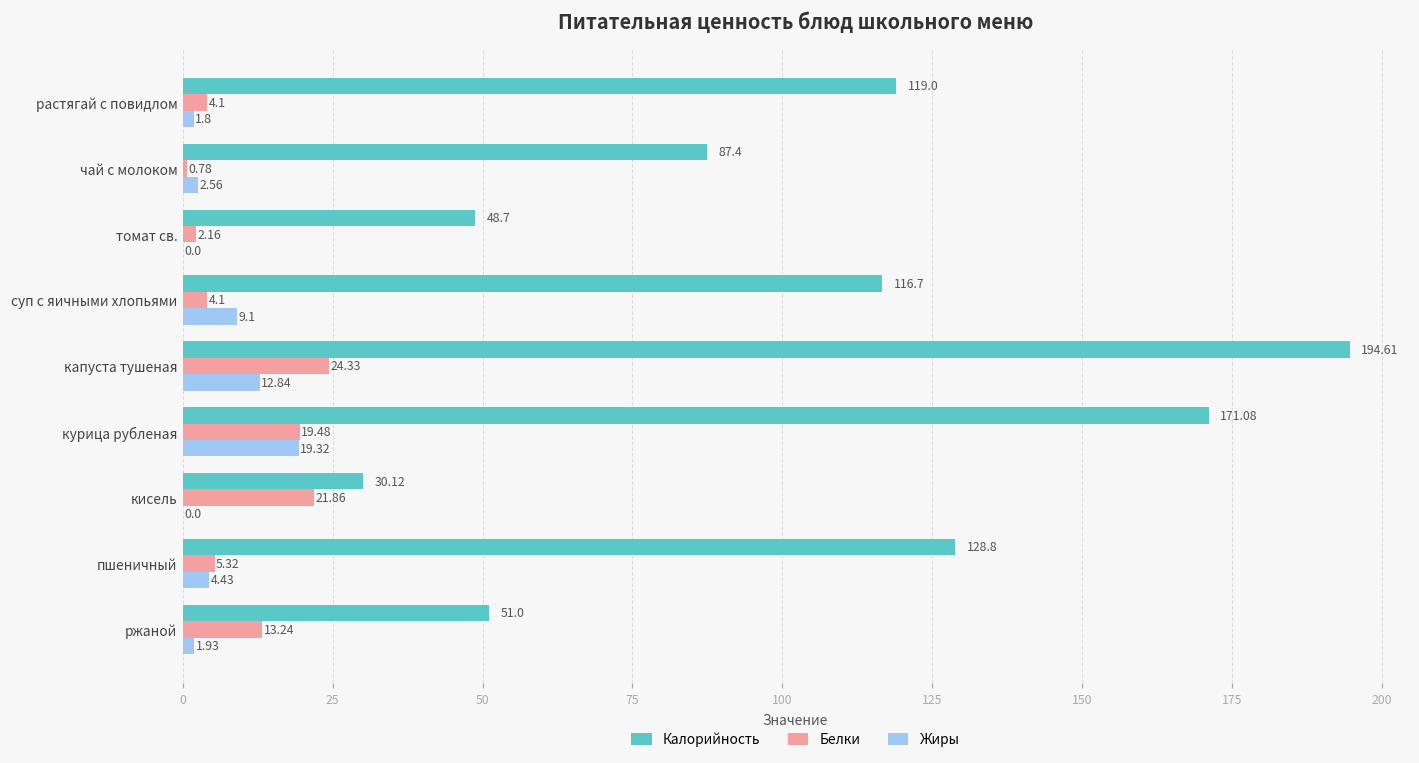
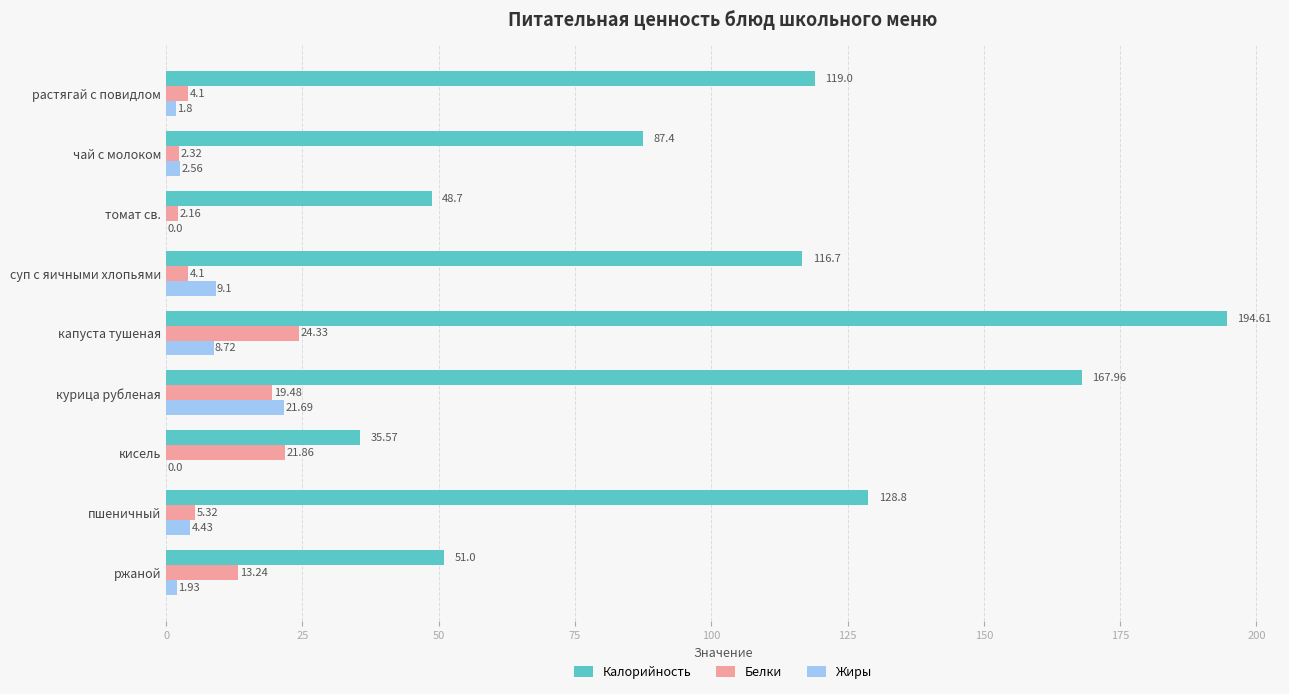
  {
    "Калорийность": {
      "растягай с повидлом": 119.0,
      "чай с молоком": 87.4,
      "томат св.": 48.7,
      "суп с яичными хлопьями": 116.7,
      "капуста тушеная": 194.61,
-     "курица рубленая": 171.08,
-     "кисель": 30.12,
+     "курица рубленая": 167.96,
+     "кисель": 35.57,
      "пшеничный": 128.8,
      "ржаной": 51.0
    },
    "Белки": {
      "растягай с повидлом": 4.1,
-     "чай с молоком": 0.78,
+     "чай с молоком": 2.32,
      "томат св.": 2.16,
      "суп с яичными хлопьями": 4.1,
      "капуста тушеная": 24.33,
      "курица рубленая": 19.48,
      "кисель": 21.86,
      "пшеничный": 5.32,
      "ржаной": 13.24
    },
    "Жиры": {
      "растягай с повидлом": 1.8,
      "чай с молоком": 2.56,
      "томат св.": 0.0,
      "суп с яичными хлопьями": 9.1,
-     "капуста тушеная": 12.84,
-     "курица рубленая": 19.32,
+     "капуста тушеная": 8.72,
+     "курица рубленая": 21.69,
      "кисель": 0.0,
      "пшеничный": 4.43,
      "ржаной": 1.93
    }
  }
